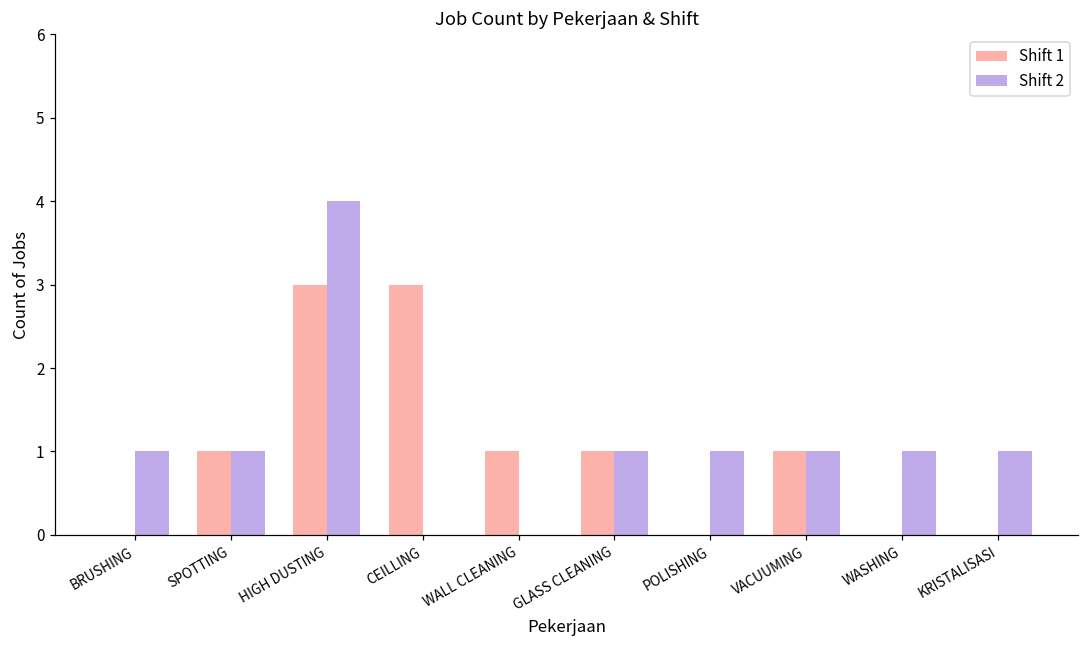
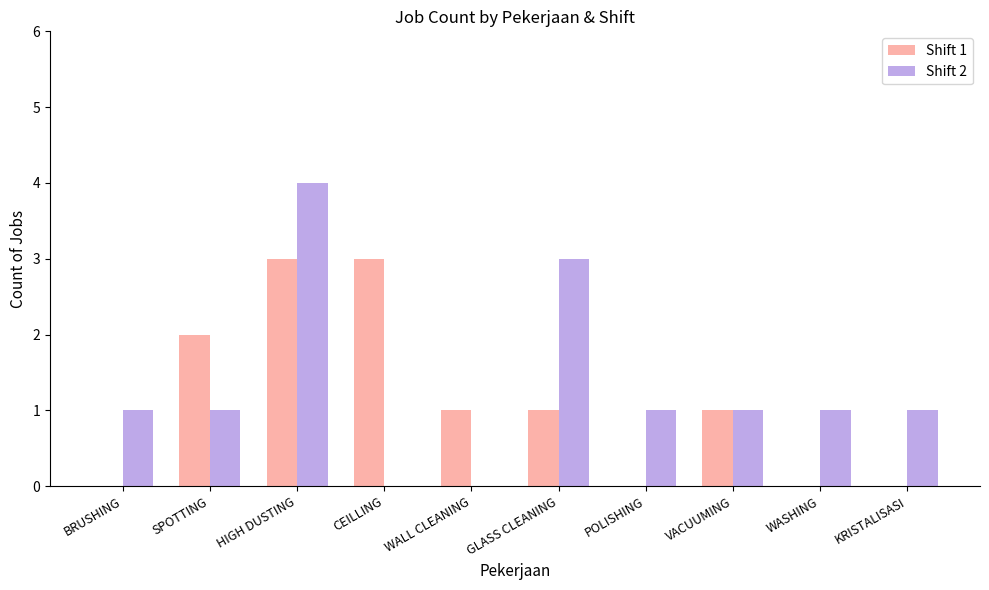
  {
    "Shift 1": {
      "BRUSHING": 0,
-     "SPOTTING": 1,
+     "SPOTTING": 2,
      "HIGH DUSTING": 3,
      "CEILLING": 3,
      "WALL CLEANING": 1,
      "GLASS CLEANING": 1,
      "POLISHING": 0,
      "VACUUMING": 1,
      "WASHING": 0,
      "KRISTALISASI": 0
    },
    "Shift 2": {
      "BRUSHING": 1,
      "SPOTTING": 1,
      "HIGH DUSTING": 4,
      "CEILLING": 0,
      "WALL CLEANING": 0,
-     "GLASS CLEANING": 1,
+     "GLASS CLEANING": 3,
      "POLISHING": 1,
      "VACUUMING": 1,
      "WASHING": 1,
      "KRISTALISASI": 1
    }
  }
